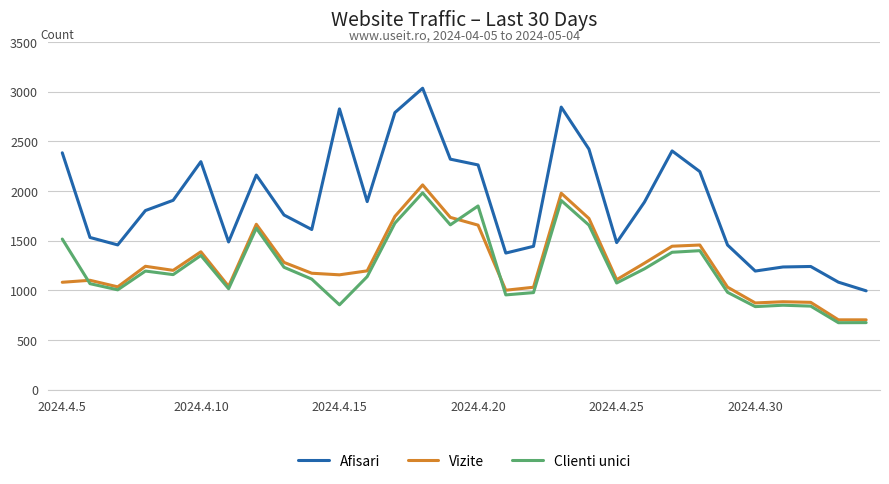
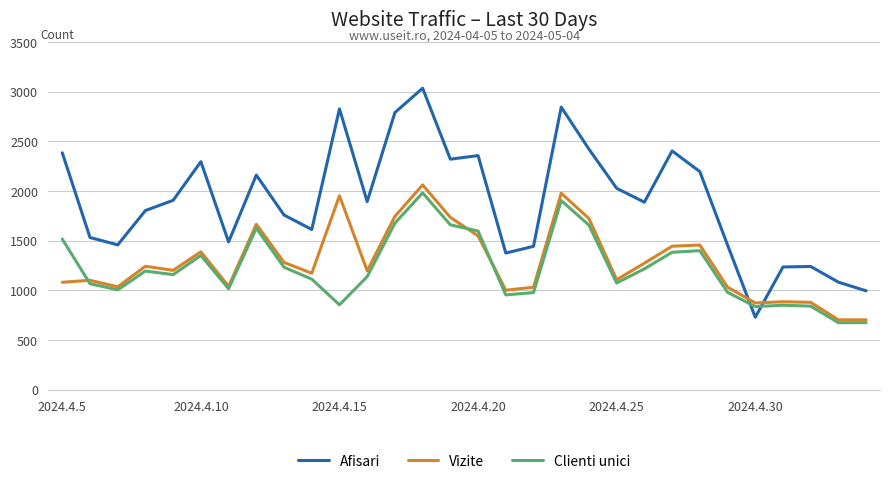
  {
    "Afisari": {
      "2024.4.5": 2400,
      "2024.4.10": 2300,
      "2024.4.15": 2800,
-     "2024.4.20": 2300,
-     "2024.4.25": 1500,
-     "2024.4.30": 1200
+     "2024.4.20": 2400,
+     "2024.4.25": 2000,
+     "2024.4.30": 700
    },
    "Vizite": {
      "2024.4.5": 1100,
      "2024.4.10": 1400,
-     "2024.4.15": 1200,
-     "2024.4.20": 1700,
+     "2024.4.15": 2000,
+     "2024.4.20": 1500,
      "2024.4.25": 1100,
      "2024.4.30": 900
    },
    "Clienti unici": {
      "2024.4.5": 1500,
      "2024.4.10": 1400,
      "2024.4.15": 900,
-     "2024.4.20": 1900,
+     "2024.4.20": 1600,
      "2024.4.25": 1100,
      "2024.4.30": 800
    }
  }
